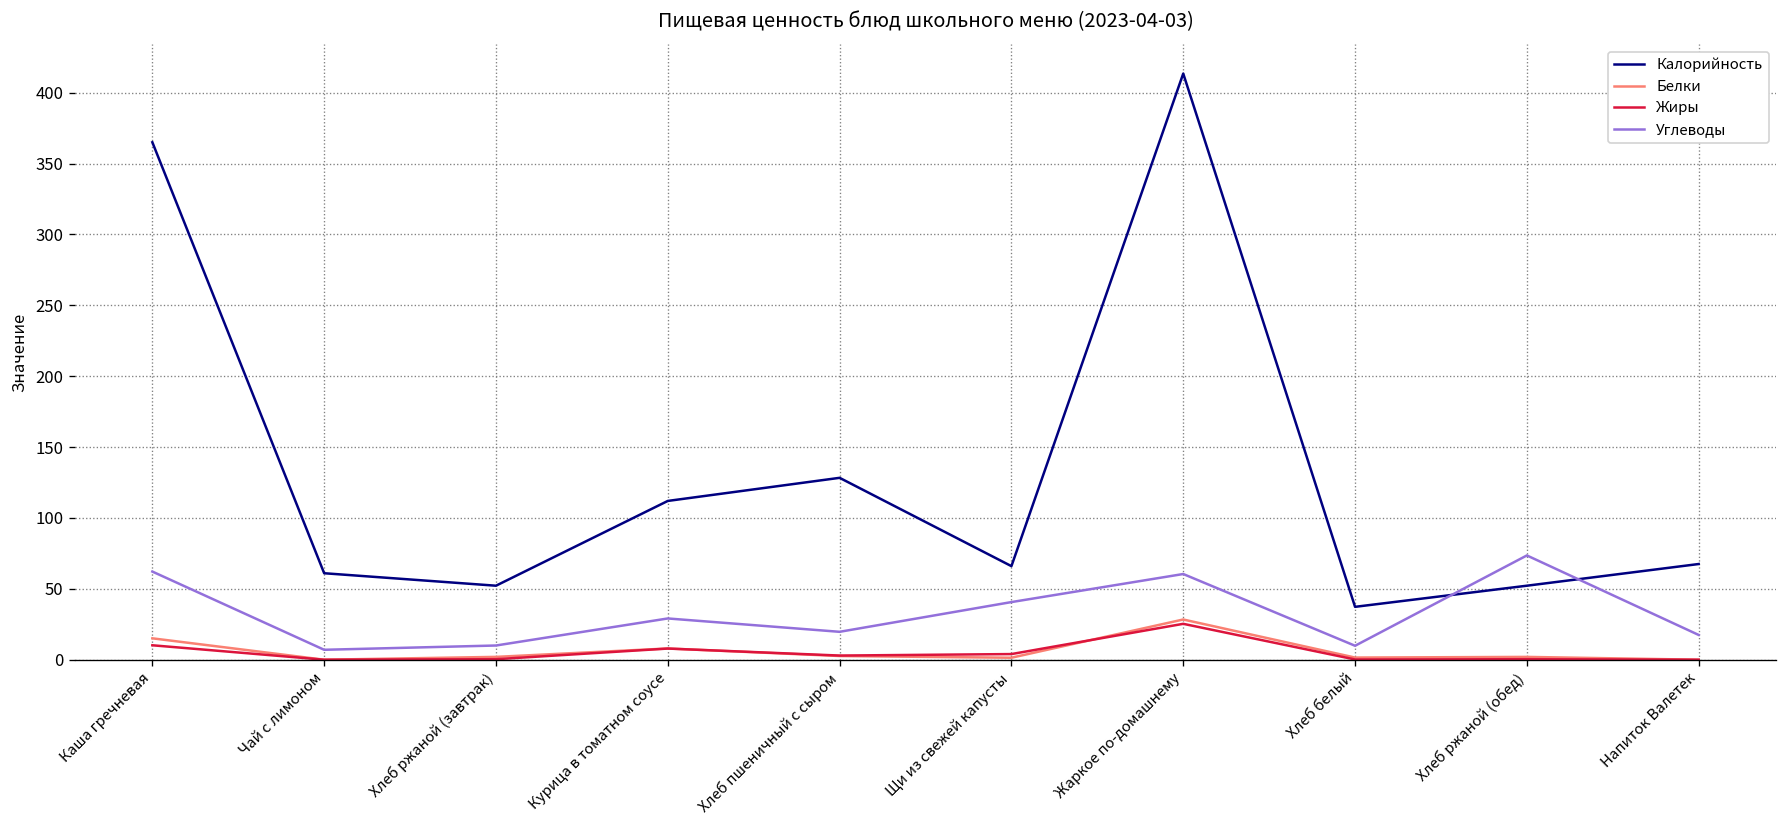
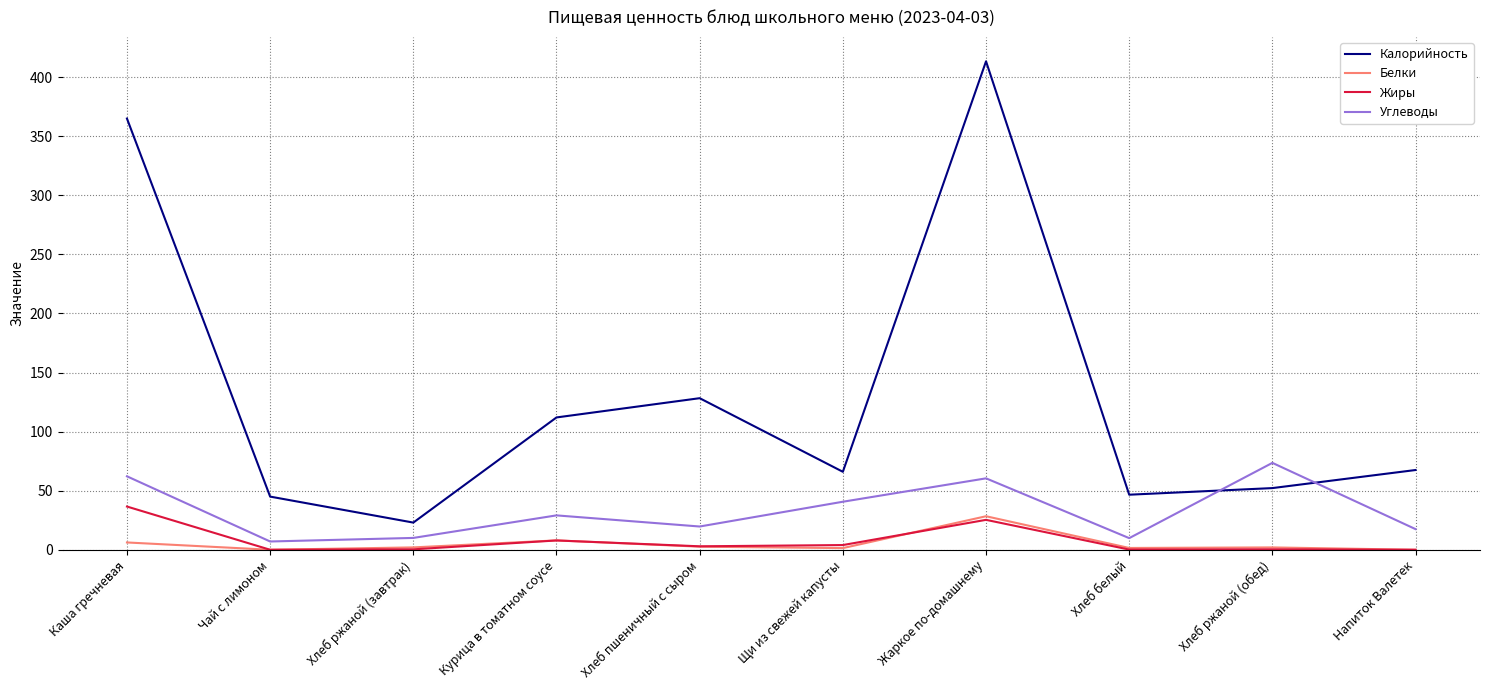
  {
    "Калорийность": {
      "Каша гречневая": 365,
-     "Чай с лимоном": 61,
-     "Хлеб ржаной (завтрак)": 52,
+     "Чай с лимоном": 45,
+     "Хлеб ржаной (завтрак)": 23,
      "Курица в томатном соусе": 112,
      "Хлеб пшеничный с сыром": 128,
      "Щи из свежей капусты": 66,
      "Жаркое по-домашнему": 413,
-     "Хлеб белый": 37,
+     "Хлеб белый": 47,
      "Хлеб ржаной (обед)": 52,
      "Напиток Валетек": 68
    },
    "Белки": {
-     "Каша гречневая": 15,
+     "Каша гречневая": 6,
      "Щи из свежей капусты": 1,
      "Жаркое по-домашнему": 28
    },
    "Жиры": {
-     "Каша гречневая": 10,
+     "Каша гречневая": 37,
      "Щи из свежей капусты": 4,
      "Жаркое по-домашнему": 25
    },
    "Углеводы": {
      "Каша гречневая": 62,
      "Чай с лимоном": 7,
      "Хлеб ржаной (завтрак)": 10,
      "Курица в томатном соусе": 29,
      "Хлеб пшеничный с сыром": 20,
      "Щи из свежей капусты": 41,
      "Жаркое по-домашнему": 60,
      "Хлеб белый": 10,
      "Хлеб ржаной (обед)": 74,
      "Напиток Валетек": 17
    }
  }
